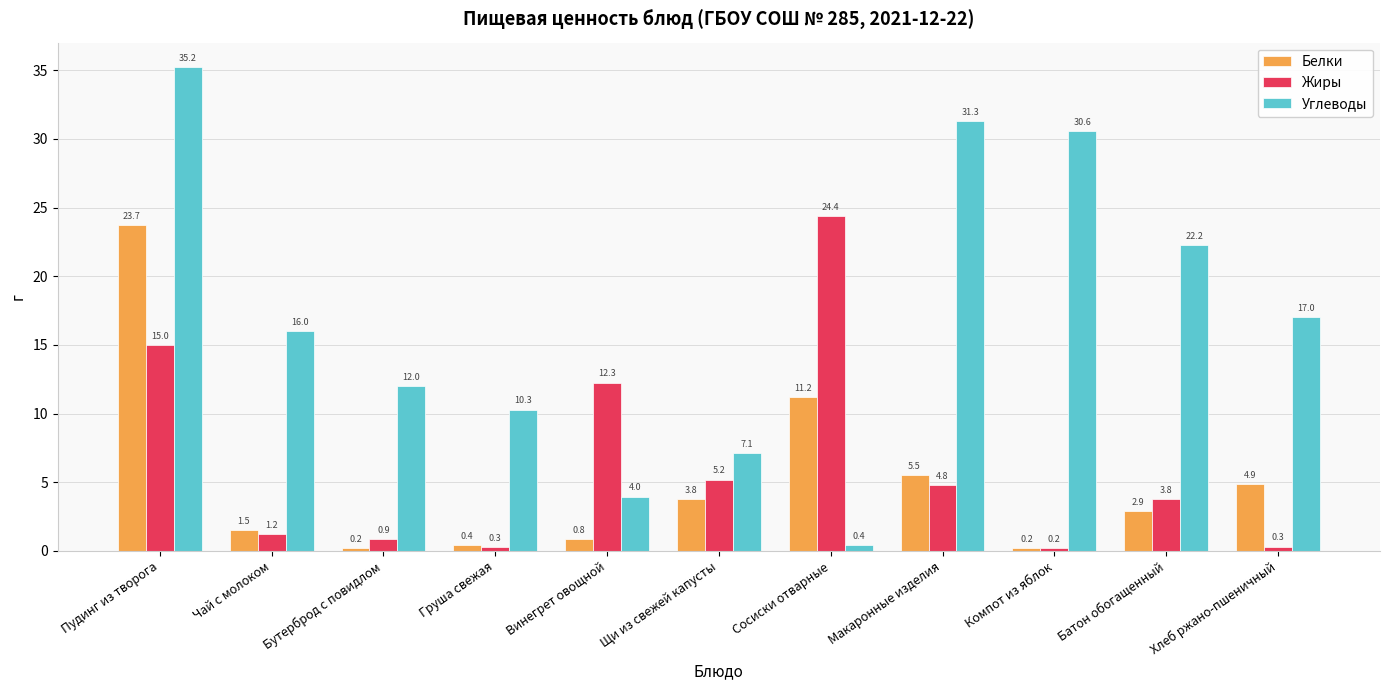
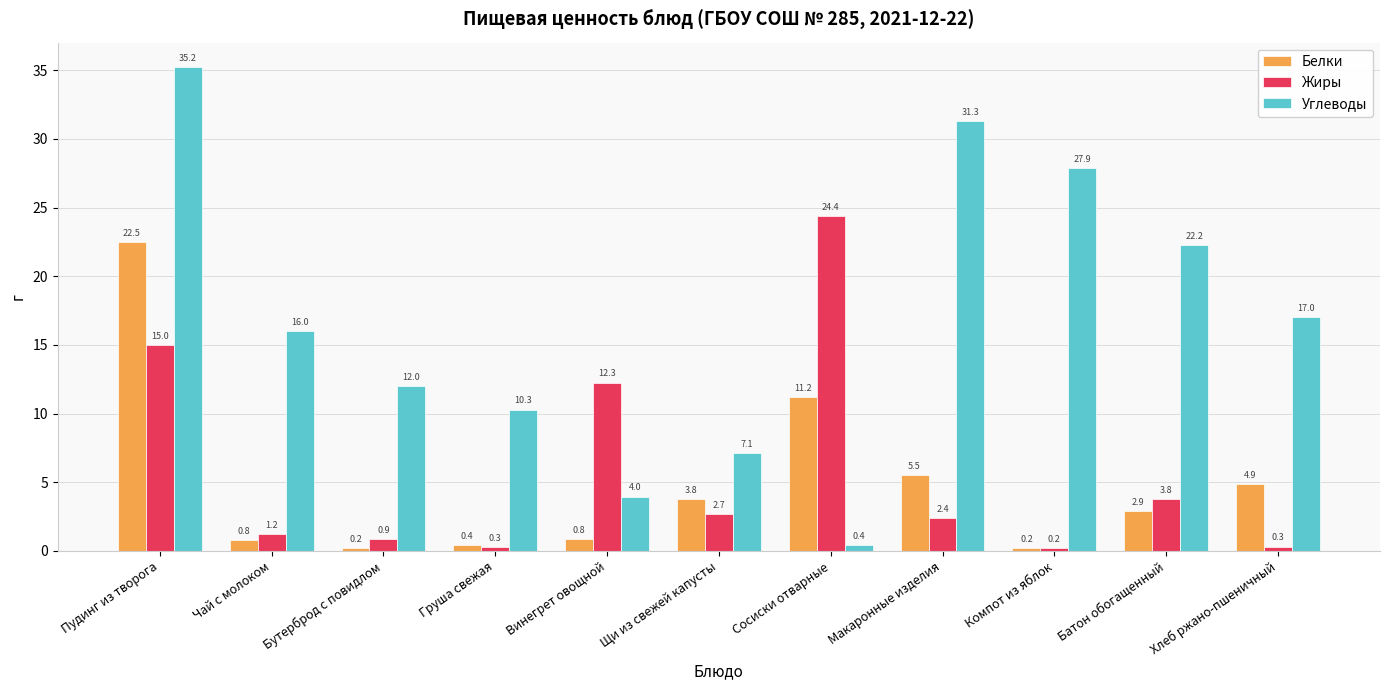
  {
    "Белки": {
-     "Пудинг из творога": 23.7,
-     "Чай с молоком": 1.5,
+     "Пудинг из творога": 22.5,
+     "Чай с молоком": 0.8,
      "Бутерброд с повидлом": 0.2,
      "Груша свежая": 0.4,
      "Винегрет овощной": 0.8,
      "Щи из свежей капусты": 3.8,
      "Сосиски отварные": 11.2,
      "Макаронные изделия": 5.5,
      "Компот из яблок": 0.2,
      "Батон обогащенный": 2.9,
      "Хлеб ржано-пшеничный": 4.9
    },
    "Жиры": {
      "Пудинг из творога": 15.0,
      "Чай с молоком": 1.2,
      "Бутерброд с повидлом": 0.9,
      "Груша свежая": 0.3,
      "Винегрет овощной": 12.3,
-     "Щи из свежей капусты": 5.2,
+     "Щи из свежей капусты": 2.7,
      "Сосиски отварные": 24.4,
-     "Макаронные изделия": 4.8,
+     "Макаронные изделия": 2.4,
      "Компот из яблок": 0.2,
      "Батон обогащенный": 3.8,
      "Хлеб ржано-пшеничный": 0.3
    },
    "Углеводы": {
      "Пудинг из творога": 35.2,
      "Чай с молоком": 16.0,
      "Бутерброд с повидлом": 12.0,
      "Груша свежая": 10.3,
      "Винегрет овощной": 4.0,
      "Щи из свежей капусты": 7.1,
      "Сосиски отварные": 0.4,
      "Макаронные изделия": 31.3,
-     "Компот из яблок": 30.6,
+     "Компот из яблок": 27.9,
      "Батон обогащенный": 22.2,
      "Хлеб ржано-пшеничный": 17.0
    }
  }
